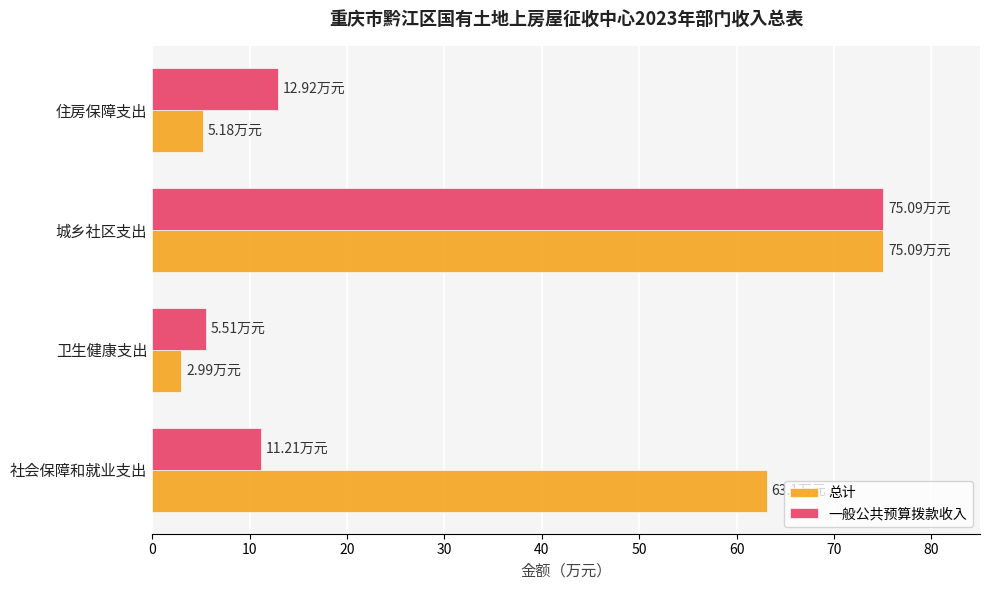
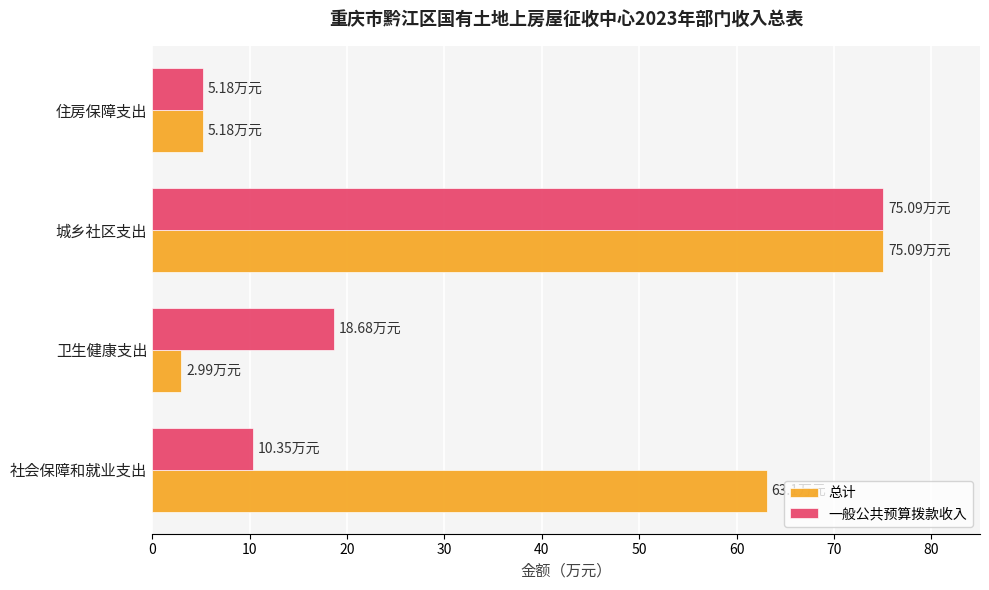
  {
    "总计": {
      "住房保障支出": 5.18,
      "城乡社区支出": 75.09,
      "卫生健康支出": 2.99
    },
    "一般公共预算拨款收入": {
-     "住房保障支出": 12.92,
+     "住房保障支出": 5.18,
      "城乡社区支出": 75.09,
-     "卫生健康支出": 5.51,
-     "社会保障和就业支出": 11.21
+     "卫生健康支出": 18.68,
+     "社会保障和就业支出": 10.35
    }
  }
